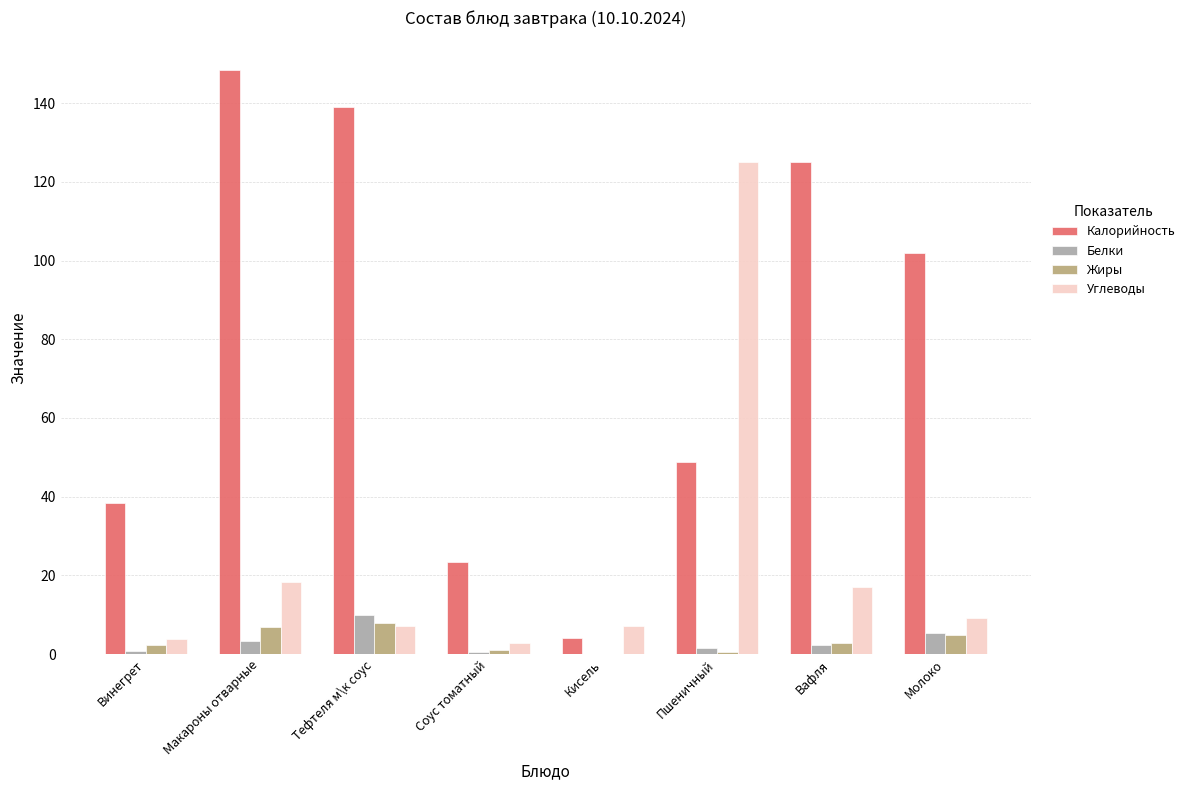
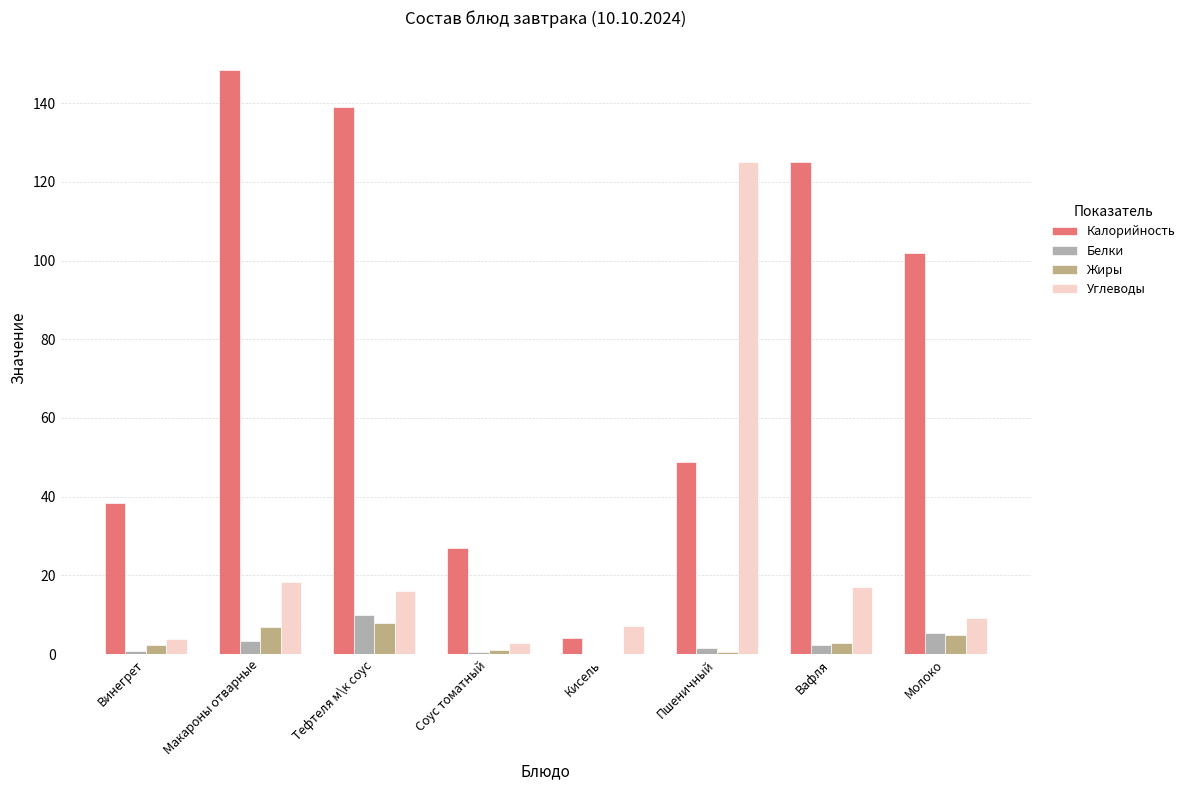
  {
    "Калорийность": {
      "Винегрет": 38,
      "Макароны отварные": 149,
      "Тефтеля м\\к соус": 139,
-     "Соус томатный": 23,
+     "Соус томатный": 27,
      "Кисель": 4,
      "Пшеничный": 49,
      "Вафля": 125,
      "Молоко": 102
    },
    "Углеводы": {
      "Винегрет": 4,
      "Макароны отварные": 18,
-     "Тефтеля м\\к соус": 7,
+     "Тефтеля м\\к соус": 16,
      "Соус томатный": 3,
      "Кисель": 7,
      "Пшеничный": 125,
      "Вафля": 17,
      "Молоко": 9
    }
  }
